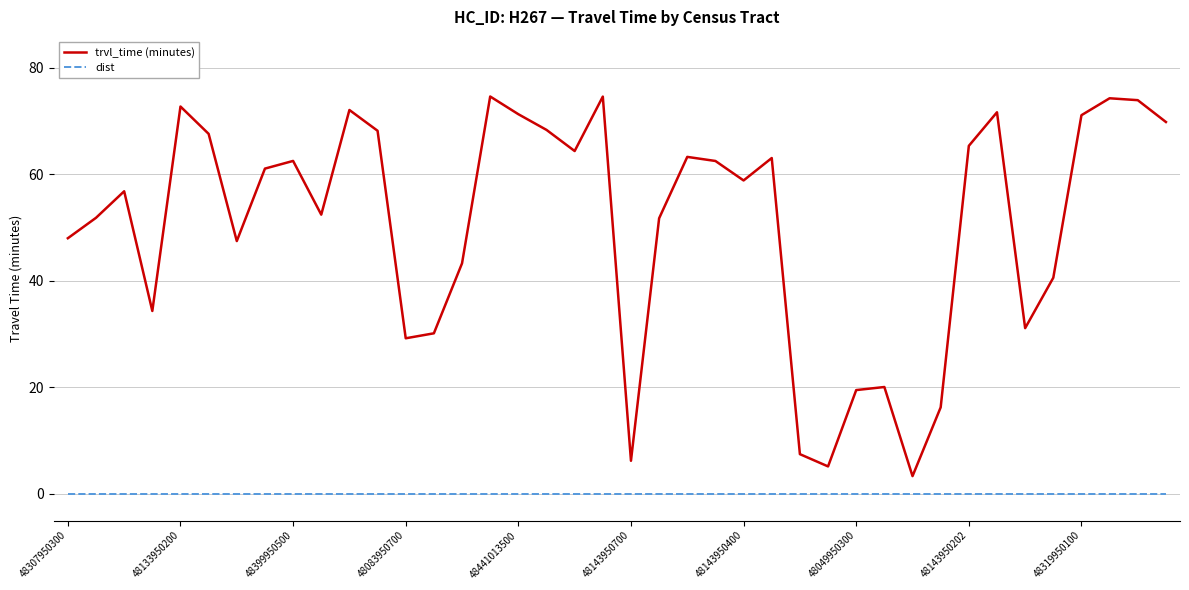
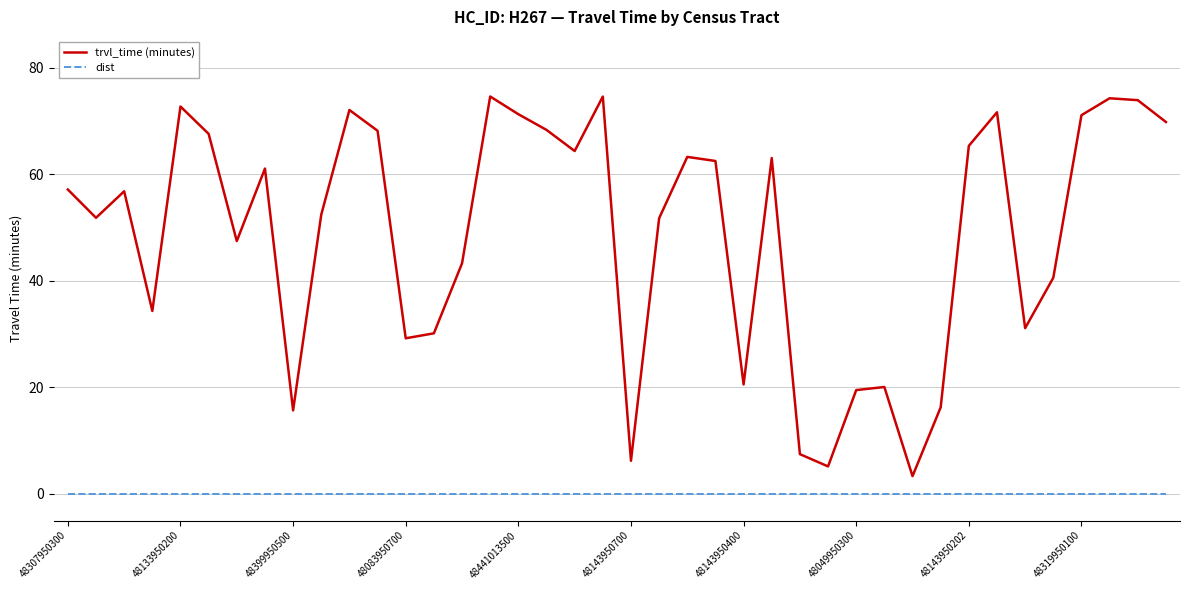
  {
    "trvl_time (minutes)": {
-     "48307950300": 48,
+     "48307950300": 57,
      "48133950200": 73,
-     "48399950500": 63,
+     "48399950500": 16,
      "48083950700": 29,
      "48441013500": 71,
      "48143950700": 6,
-     "48143950400": 59,
+     "48143950400": 21,
      "48049950300": 19,
      "48143950202": 65,
      "48319950100": 71
    },
    "dist": {
      "48307950300": 0,
      "48133950200": 0,
      "48399950500": 0,
      "48083950700": 0,
      "48441013500": 0,
      "48143950700": 0,
      "48143950400": 0,
      "48049950300": 0,
      "48143950202": 0,
      "48319950100": 0
    }
  }
